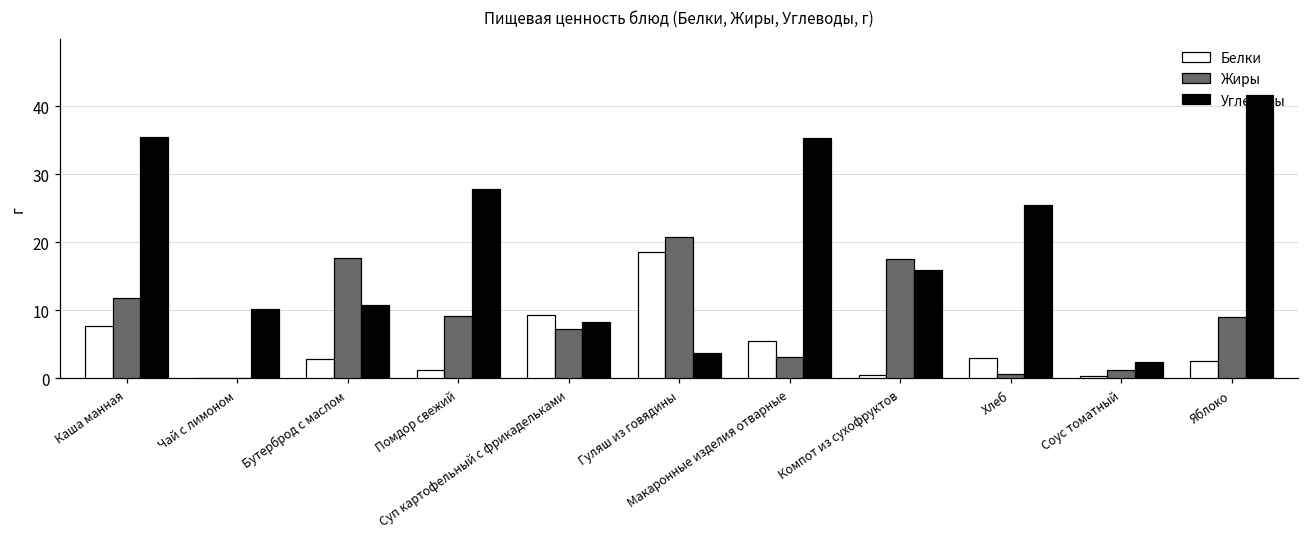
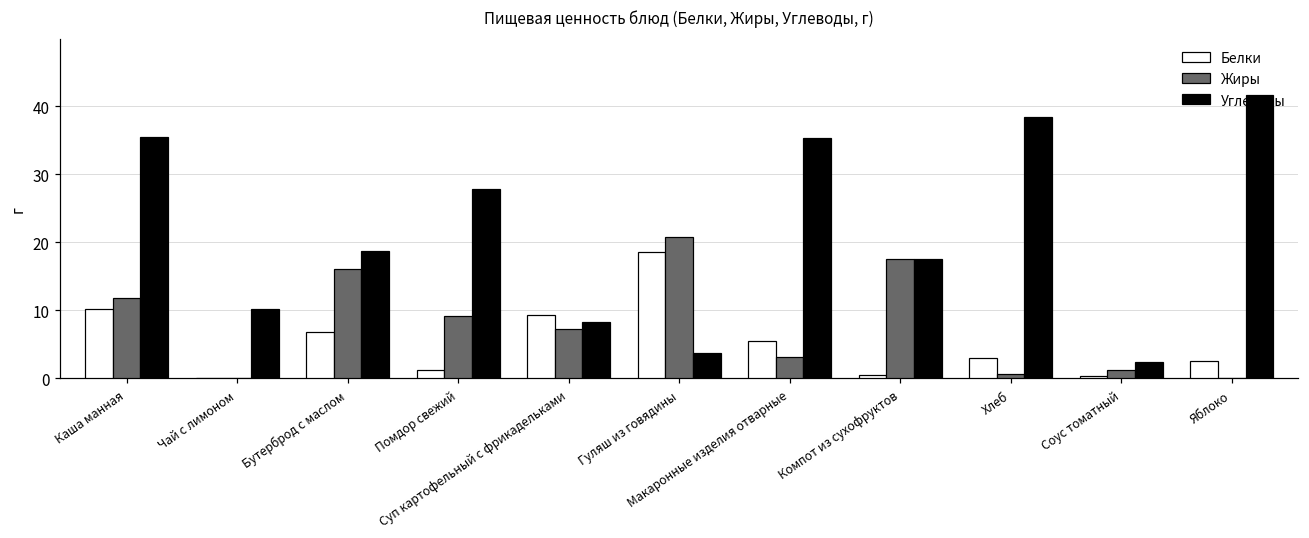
  {
    "Белки": {
-     "Каша манная": 8,
-     "Бутерброд с маслом": 3,
+     "Каша манная": 10,
+     "Бутерброд с маслом": 7,
      "Помдор свежий": 1,
      "Суп картофельный с фрикадельками": 9,
      "Гуляш из говядины": 19,
      "Макаронные изделия отварные": 6,
      "Компот из сухофруктов": 1,
      "Хлеб": 3,
      "Яблоко": 3
    },
    "Жиры": {
      "Каша манная": 12,
-     "Бутерброд с маслом": 18,
+     "Бутерброд с маслом": 16,
      "Помдор свежий": 9,
      "Суп картофельный с фрикадельками": 7,
      "Гуляш из говядины": 21,
      "Макаронные изделия отварные": 3,
      "Компот из сухофруктов": 18,
      "Хлеб": 1,
      "Соус томатный": 1,
-     "Яблоко": 9
+     "Яблоко": 0
    },
    "Углеводы": {
      "Каша манная": 36,
      "Чай с лимоном": 10,
-     "Бутерброд с маслом": 11,
+     "Бутерброд с маслом": 19,
      "Помдор свежий": 28,
      "Суп картофельный с фрикадельками": 8,
      "Гуляш из говядины": 4,
      "Макаронные изделия отварные": 35,
-     "Компот из сухофруктов": 16,
-     "Хлеб": 26,
+     "Компот из сухофруктов": 18,
+     "Хлеб": 38,
      "Соус томатный": 2,
      "Яблоко": 42
    }
  }
